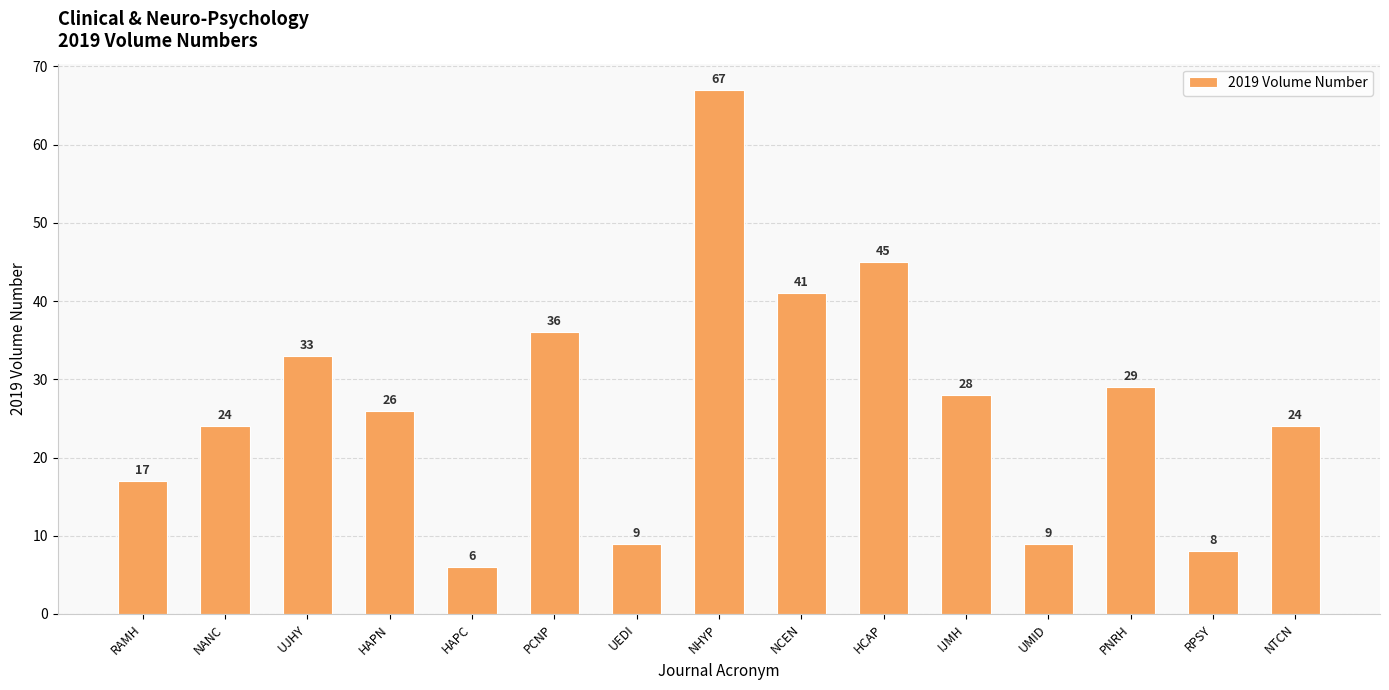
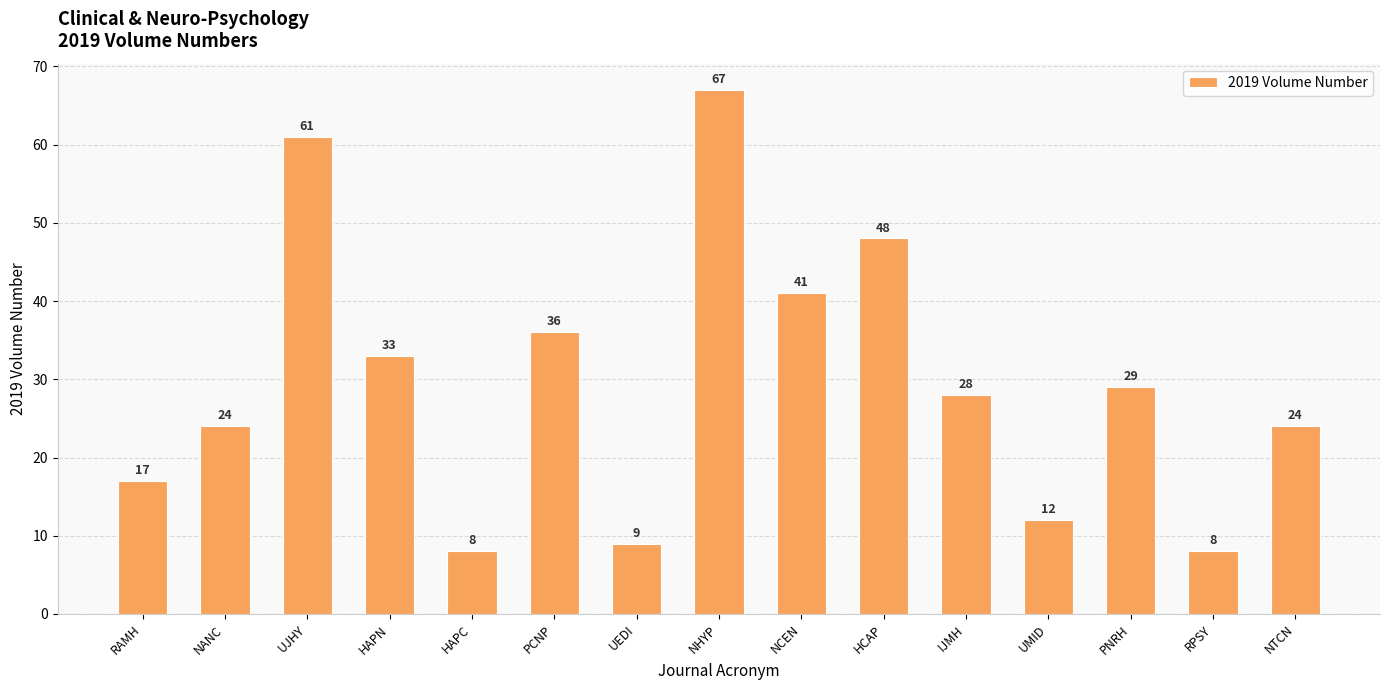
  {
    "RAMH": 17,
    "NANC": 24,
-   "UJHY": 33,
-   "HAPN": 26,
-   "HAPC": 6,
+   "UJHY": 61,
+   "HAPN": 33,
+   "HAPC": 8,
    "PCNP": 36,
    "UEDI": 9,
    "NHYP": 67,
    "NCEN": 41,
-   "HCAP": 45,
+   "HCAP": 48,
    "IJMH": 28,
-   "UMID": 9,
+   "UMID": 12,
    "PNRH": 29,
    "RPSY": 8,
    "NTCN": 24
  }
